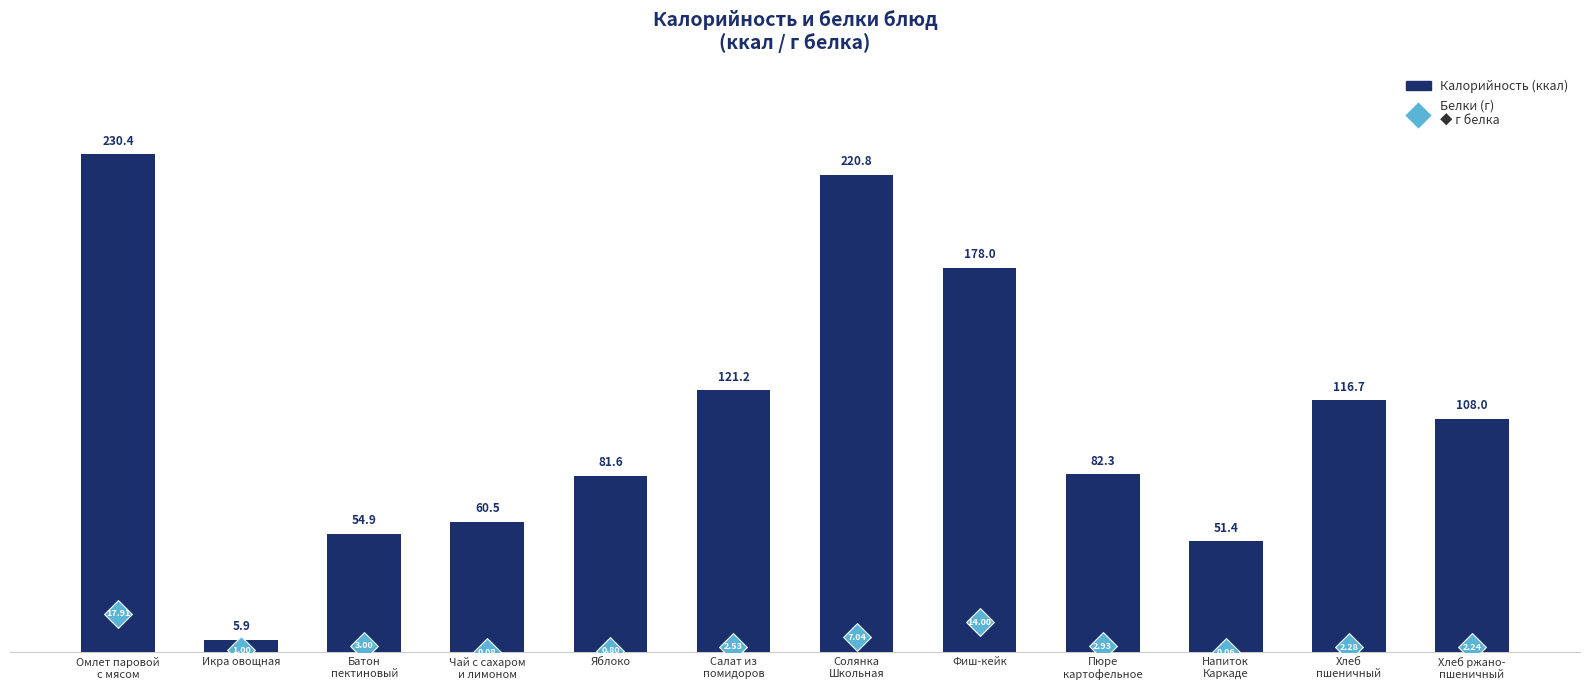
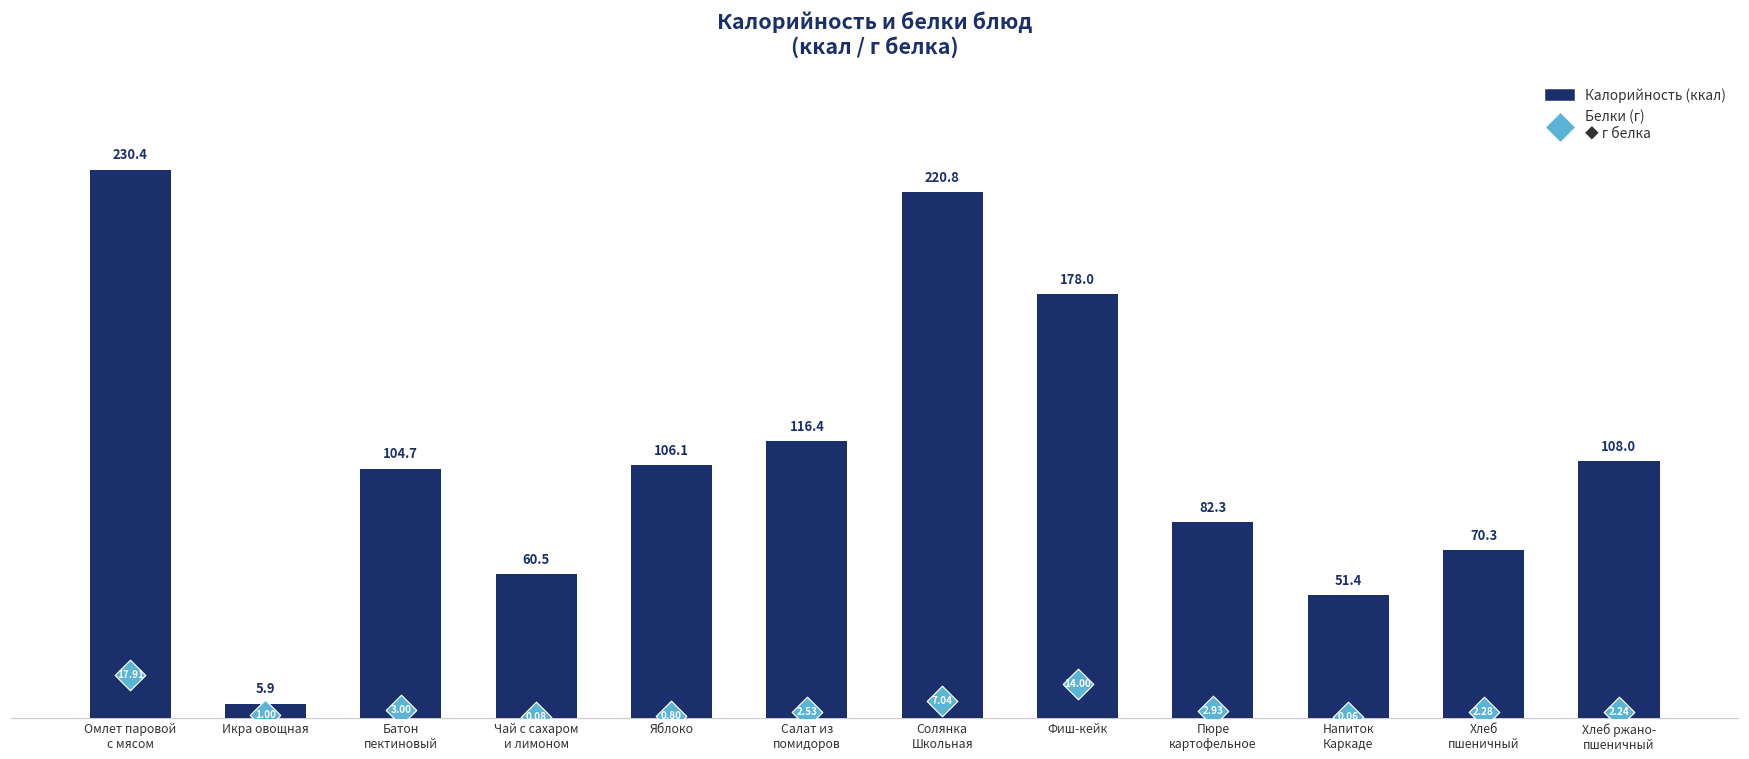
  {
    "Калорийность (ккал)": {
      "Омлет паровой с мясом": 230.4,
      "Икра овощная": 5.9,
-     "Батон пектиновый": 54.9,
+     "Батон пектиновый": 104.7,
      "Чай с сахаром и лимоном": 60.5,
-     "Яблоко": 81.6,
-     "Салат из помидоров": 121.2,
+     "Яблоко": 106.1,
+     "Салат из помидоров": 116.4,
      "Солянка Школьная": 220.8,
      "Фиш-кейк": 178.0,
      "Пюре картофельное": 82.3,
      "Напиток Каркаде": 51.4,
-     "Хлеб пшеничный": 116.7,
+     "Хлеб пшеничный": 70.3,
      "Хлеб ржано- пшеничный": 108.0
    }
  }
